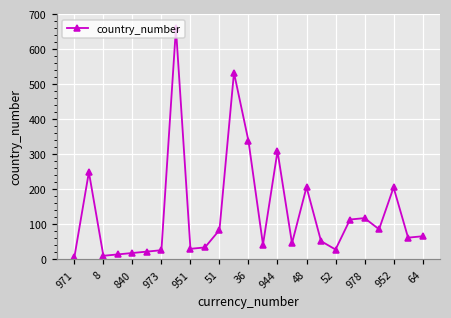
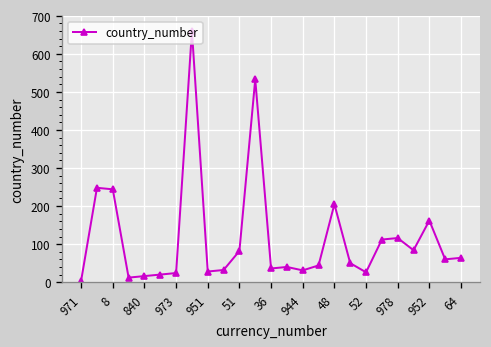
  {
    "971": 0,
-   "8": 10,
+   "8": 240,
    "840": 20,
    "973": 20,
    "951": 30,
    "51": 80,
-   "36": 340,
-   "944": 310,
+   "36": 40,
+   "944": 30,
    "48": 210,
    "52": 30,
    "978": 120,
-   "952": 200,
+   "952": 160,
    "64": 60
  }
